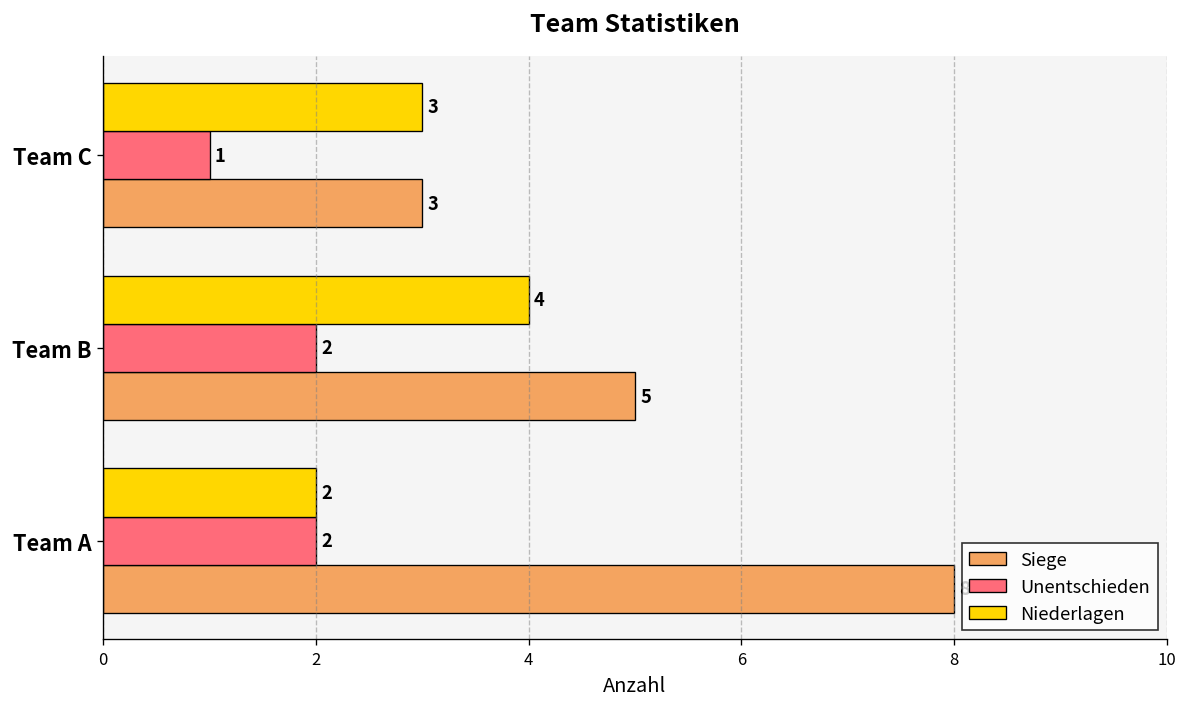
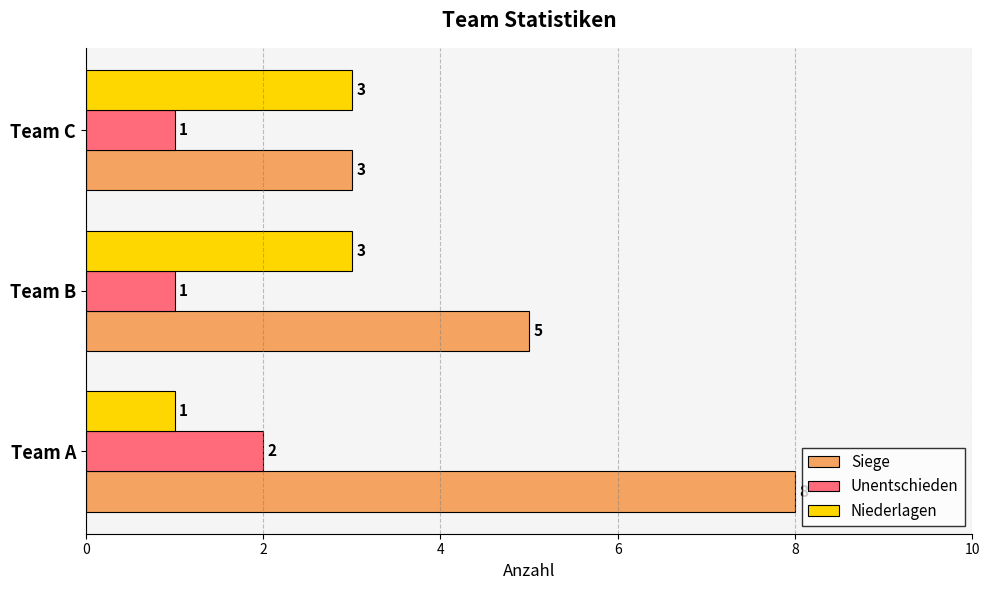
  {
    "Siege": {
      "Team C": 3,
      "Team B": 5
    },
    "Unentschieden": {
      "Team C": 1,
-     "Team B": 2,
+     "Team B": 1,
      "Team A": 2
    },
    "Niederlagen": {
      "Team C": 3,
-     "Team B": 4,
-     "Team A": 2
+     "Team B": 3,
+     "Team A": 1
    }
  }
